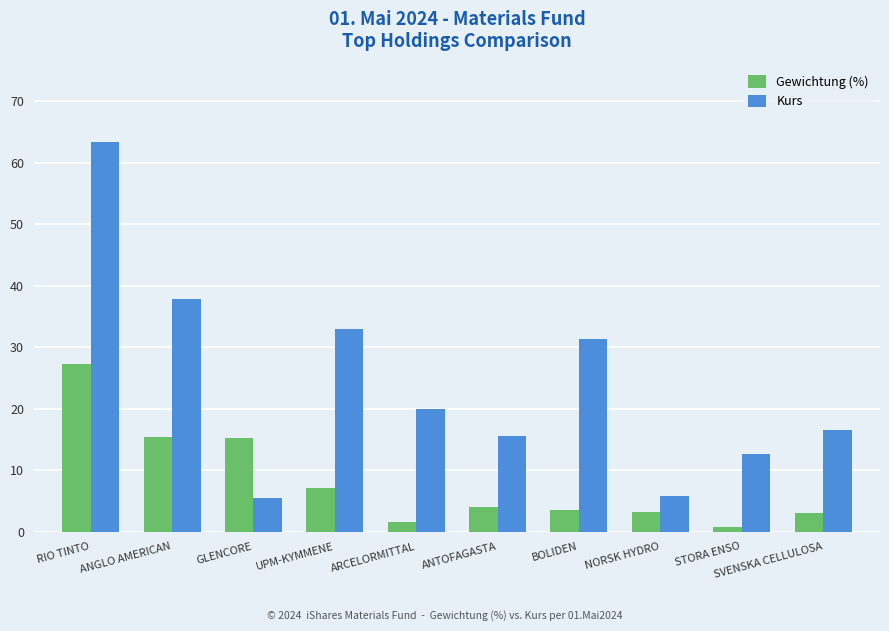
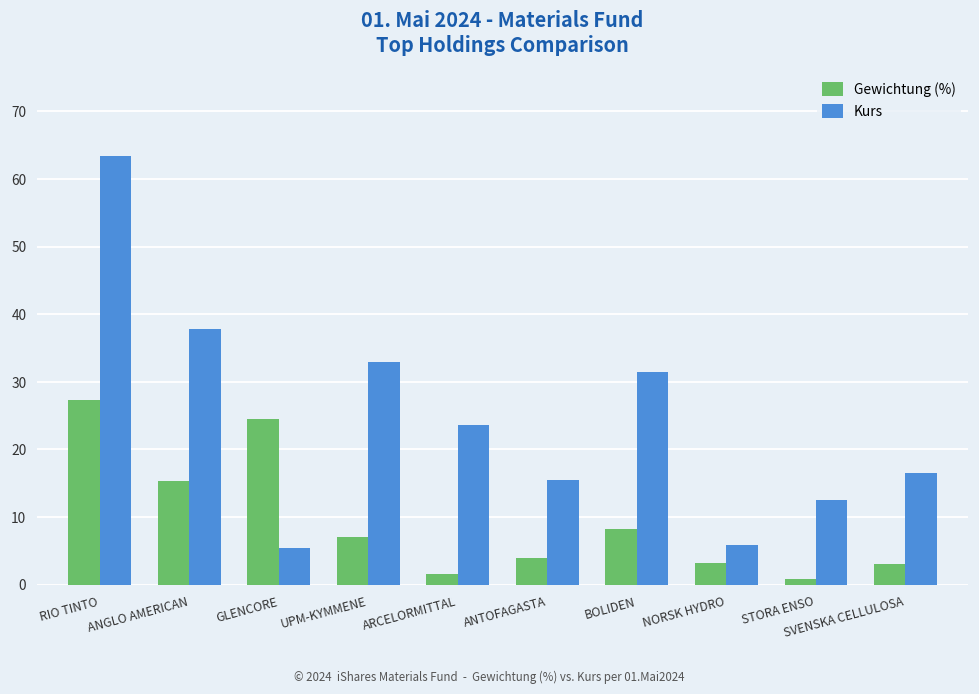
  {
    "Gewichtung (%)": {
      "RIO TINTO": 27,
      "ANGLO AMERICAN": 15,
-     "GLENCORE": 15,
+     "GLENCORE": 25,
      "UPM-KYMMENE": 7,
      "ARCELORMITTAL": 2,
      "ANTOFAGASTA": 4,
-     "BOLIDEN": 3,
+     "BOLIDEN": 8,
      "NORSK HYDRO": 3,
      "STORA ENSO": 1,
      "SVENSKA CELLULOSA": 3
    },
    "Kurs": {
      "RIO TINTO": 63,
      "ANGLO AMERICAN": 38,
      "GLENCORE": 5,
      "UPM-KYMMENE": 33,
-     "ARCELORMITTAL": 20,
+     "ARCELORMITTAL": 24,
      "ANTOFAGASTA": 16,
      "BOLIDEN": 31,
      "NORSK HYDRO": 6,
      "STORA ENSO": 13,
      "SVENSKA CELLULOSA": 16
    }
  }
